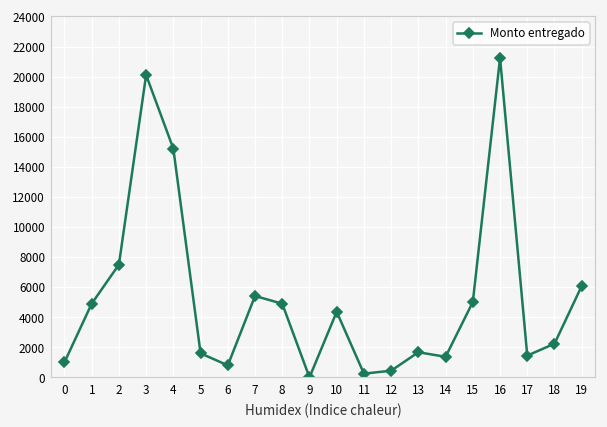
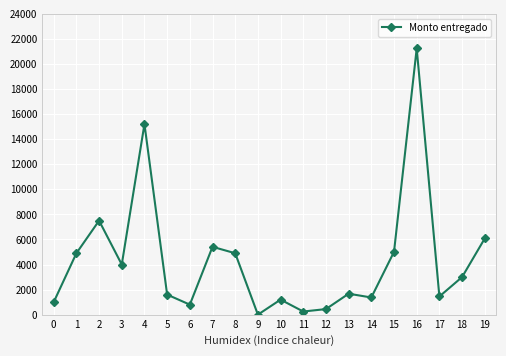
  {
    "0": 1000,
    "1": 4900,
    "2": 7500,
-   "3": 20100,
+   "3": 4000,
    "4": 15200,
    "5": 1600,
    "6": 800,
    "7": 5400,
    "8": 4900,
    "9": 0,
-   "10": 4400,
+   "10": 1200,
    "11": 300,
    "12": 400,
    "13": 1700,
    "14": 1400,
    "15": 5000,
    "16": 21200,
    "17": 1500,
-   "18": 2200,
+   "18": 3000,
    "19": 6100
  }
